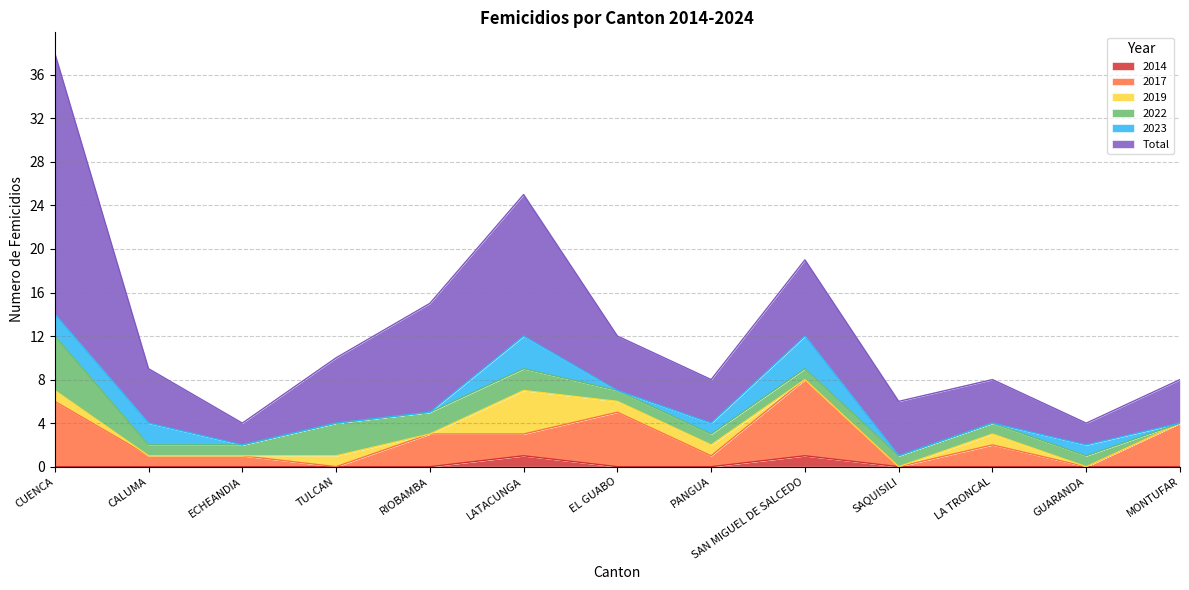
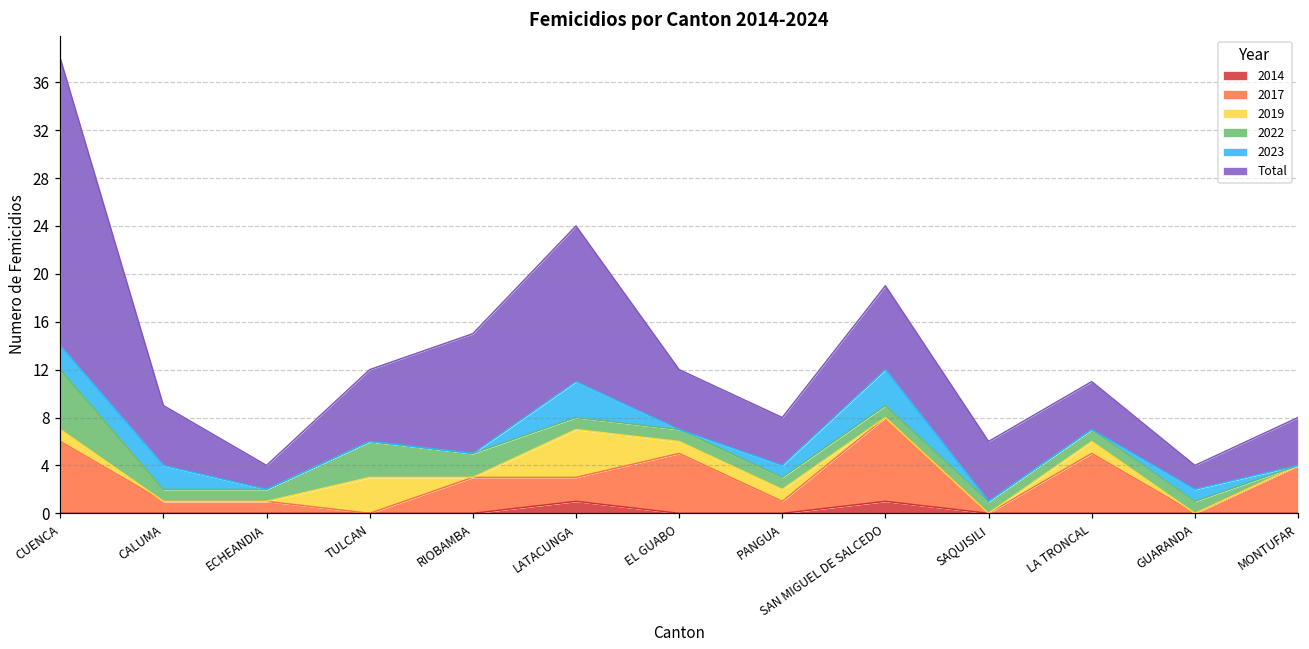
  {
    "2014": {
      "CUENCA": 0,
      "CALUMA": 0,
      "ECHEANDIA": 0,
      "RIOBAMBA": 0,
      "LATACUNGA": 1,
      "EL GUABO": 0,
      "PANGUA": 0,
      "SAN MIGUEL DE SALCEDO": 1,
      "LA TRONCAL": 0,
      "MONTUFAR": 0
    },
    "2017": {
      "CUENCA": 6,
      "LATACUNGA": 2,
      "EL GUABO": 5,
      "PANGUA": 1,
-     "LA TRONCAL": 2
+     "LA TRONCAL": 5
    },
    "2019": {
      "CUENCA": 1,
-     "TULCAN": 1,
+     "TULCAN": 3,
      "LATACUNGA": 4,
      "EL GUABO": 1,
      "PANGUA": 1,
      "LA TRONCAL": 1
    },
    "2022": {
      "CUENCA": 5,
      "CALUMA": 1,
-     "LATACUNGA": 2,
+     "LATACUNGA": 1,
      "PANGUA": 1,
      "SAN MIGUEL DE SALCEDO": 1,
      "GUARANDA": 1
    },
    "2023": {
      "CUENCA": 2,
      "CALUMA": 2,
      "LATACUNGA": 3,
      "PANGUA": 1,
      "SAN MIGUEL DE SALCEDO": 3,
      "GUARANDA": 1
    },
    "Total": {
      "CUENCA": 24,
      "CALUMA": 5,
      "ECHEANDIA": 2,
      "TULCAN": 6,
      "RIOBAMBA": 10,
      "LATACUNGA": 13,
      "EL GUABO": 5,
      "PANGUA": 4,
      "SAN MIGUEL DE SALCEDO": 7,
      "SAQUISILI": 5,
      "LA TRONCAL": 4,
      "GUARANDA": 2,
      "MONTUFAR": 4
    }
  }
